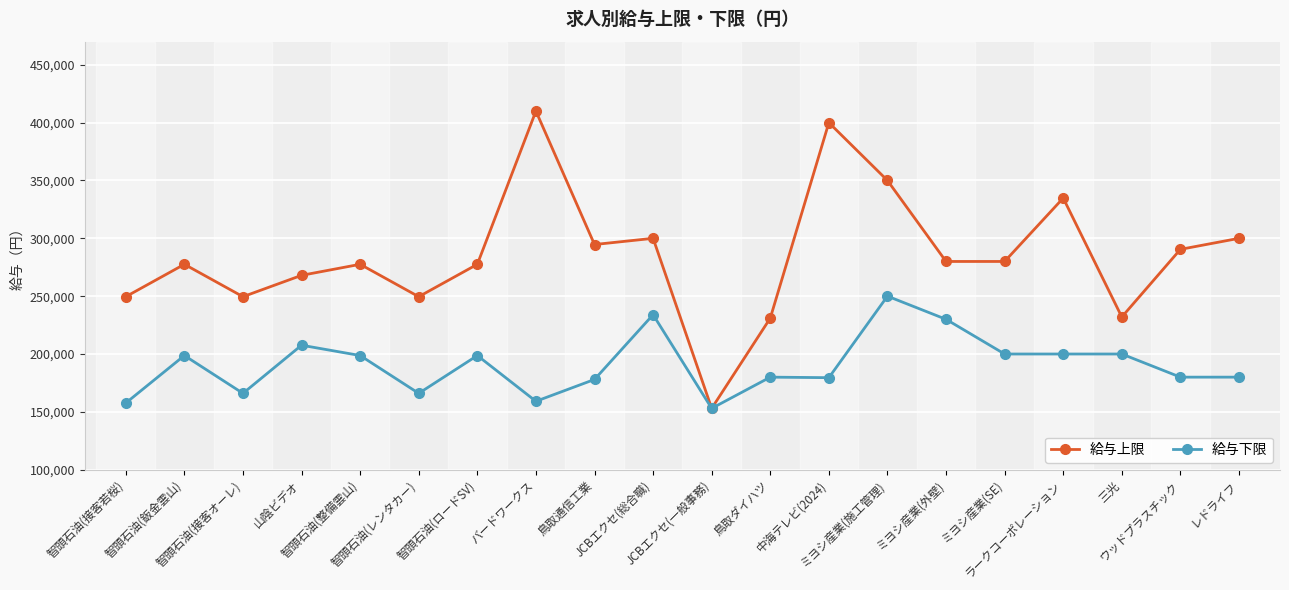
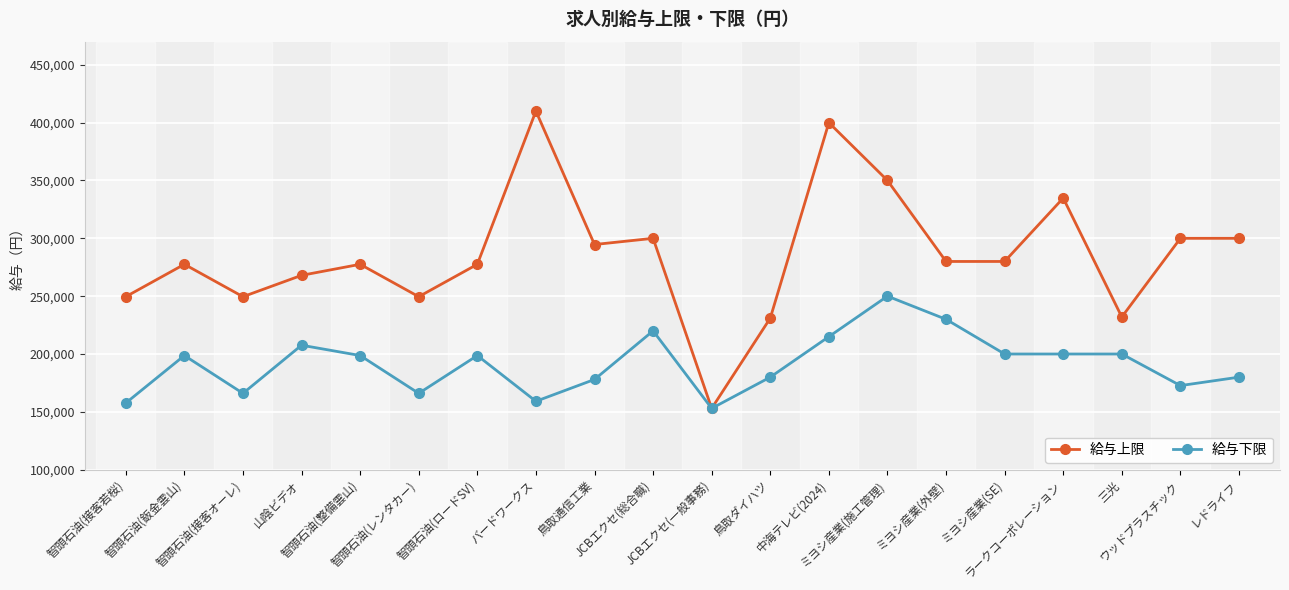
  {
    "給与上限": {
      "智頭石油(接客若桜)": "250,000",
      "智頭石油(鈑金雲山)": "278,000",
      "智頭石油(接客オーレ)": "250,000",
      "山陰ビデオ": "268,000",
      "智頭石油(整備雲山)": "278,000",
      "智頭石油(レンタカー)": "250,000",
      "智頭石油(ロードSV)": "278,000",
      "バードワークス": "410,000",
      "鳥取通信工業": "295,000",
      "JCBエクセ(総合職)": "300,000",
      "鳥取ダイハツ": "231,000",
      "中海テレビ(2024)": "400,000",
      "ミヨシ産業(施工管理)": "350,000",
      "ミヨシ産業(外壁)": "280,000",
      "ミヨシ産業(SE)": "280,000",
      "ラークコーポレーション": "335,000",
      "三光": "232,000",
-     "ウッドプラスチック": "290,000",
+     "ウッドプラスチック": "300,000",
      "レドライフ": "300,000"
    },
    "給与下限": {
      "智頭石油(接客若桜)": "158,000",
      "智頭石油(鈑金雲山)": "199,000",
      "智頭石油(接客オーレ)": "166,000",
      "山陰ビデオ": "208,000",
      "智頭石油(整備雲山)": "199,000",
      "智頭石油(レンタカー)": "166,000",
      "智頭石油(ロードSV)": "199,000",
      "バードワークス": "159,000",
      "鳥取通信工業": "178,000",
-     "JCBエクセ(総合職)": "234,000",
+     "JCBエクセ(総合職)": "220,000",
      "鳥取ダイハツ": "180,000",
-     "中海テレビ(2024)": "180,000",
+     "中海テレビ(2024)": "215,000",
      "ミヨシ産業(施工管理)": "250,000",
      "ミヨシ産業(外壁)": "230,000",
      "ミヨシ産業(SE)": "200,000",
      "ラークコーポレーション": "200,000",
      "三光": "200,000",
-     "ウッドプラスチック": "180,000",
+     "ウッドプラスチック": "173,000",
      "レドライフ": "180,000"
    }
  }
